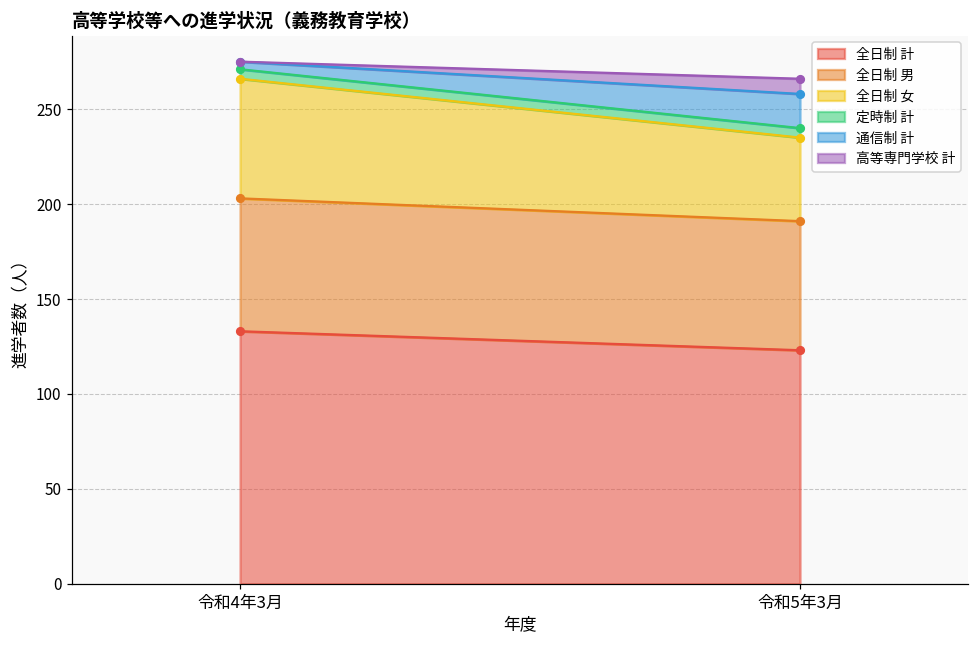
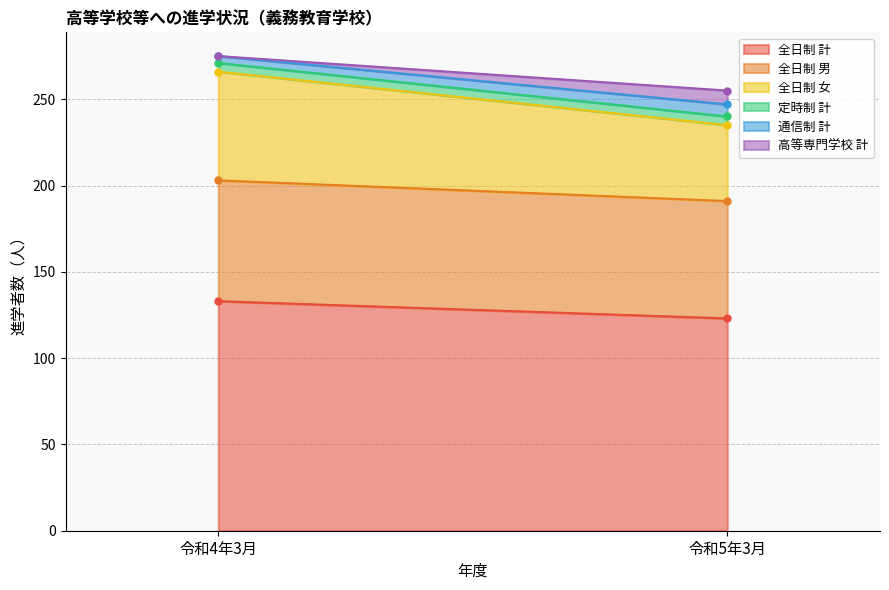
  {
    "全日制 女": {
      "令和4年3月": 63,
      "令和5年3月": 44
    },
    "定時制 計": {
      "令和4年3月": 5,
      "令和5年3月": 5
    },
    "通信制 計": {
-     "令和5年3月": 18
+     "令和5年3月": 7
    },
    "高等専門学校 計": {
      "令和5年3月": 8
    }
  }
